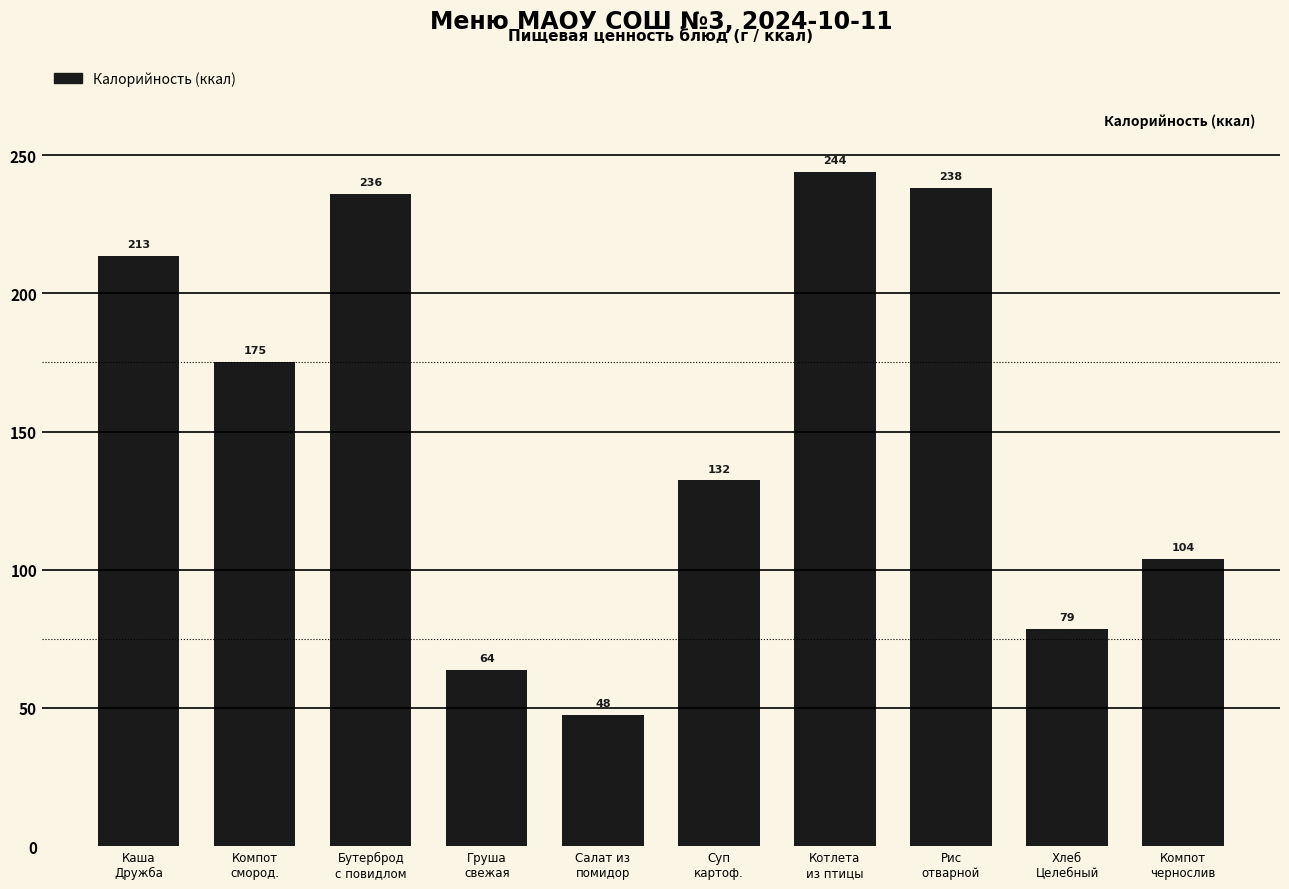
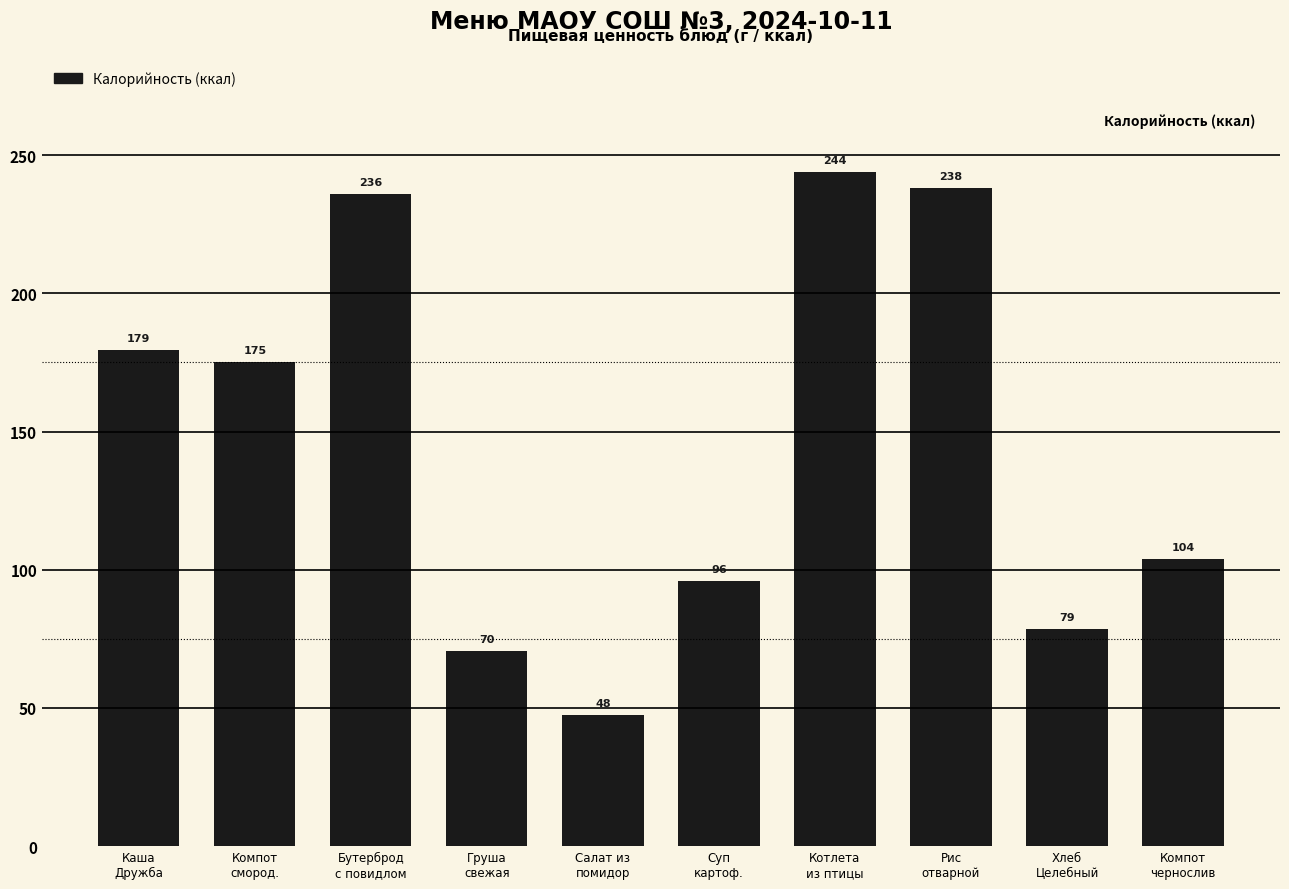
  {
-   "Каша Дружба": 213,
+   "Каша Дружба": 179,
    "Компот смород.": 175,
    "Бутерброд с повидлом": 236,
-   "Груша свежая": 64,
+   "Груша свежая": 70,
    "Салат из помидор": 48,
-   "Суп картоф.": 132,
+   "Суп картоф.": 96,
    "Котлета из птицы": 244,
    "Рис отварной": 238,
    "Хлеб Целебный": 79,
    "Компот чернослив": 104
  }
